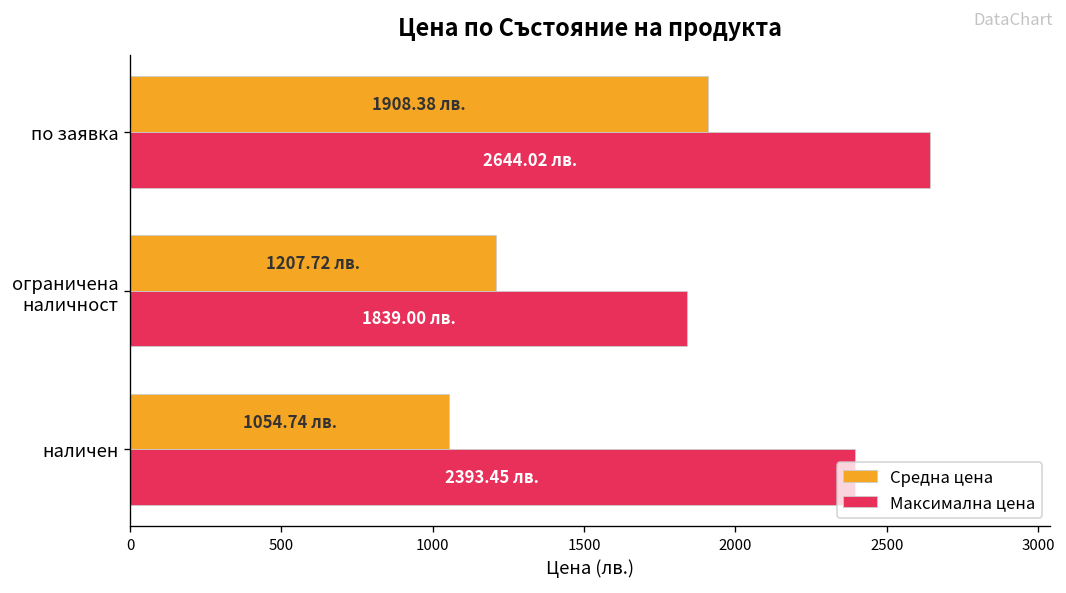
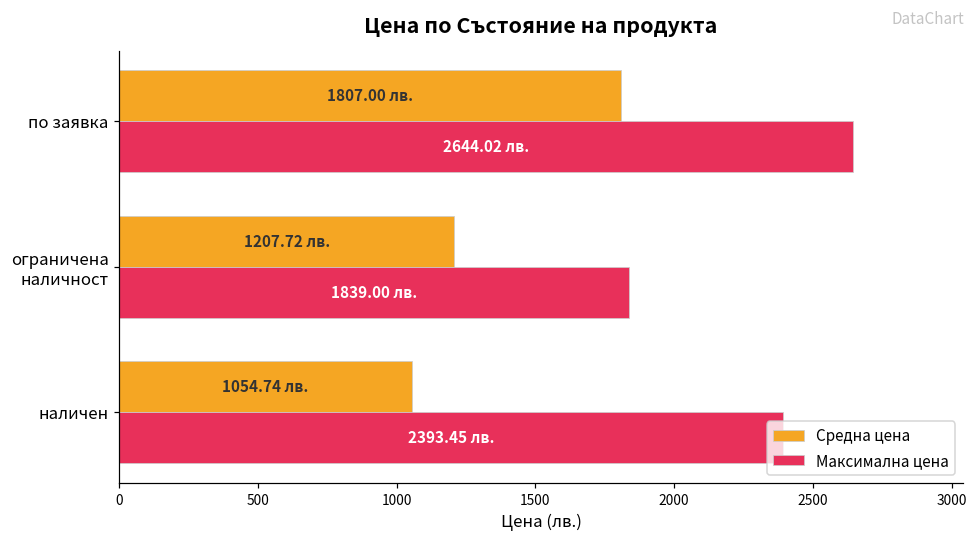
  {
    "Средна цена": {
-     "по заявка": 1908.38,
+     "по заявка": 1807.00,
      "ограничена наличност": 1207.72,
      "наличен": 1054.74
    },
    "Максимална цена": {
      "по заявка": 2644.02,
      "ограничена наличност": 1839.00
    }
  }
